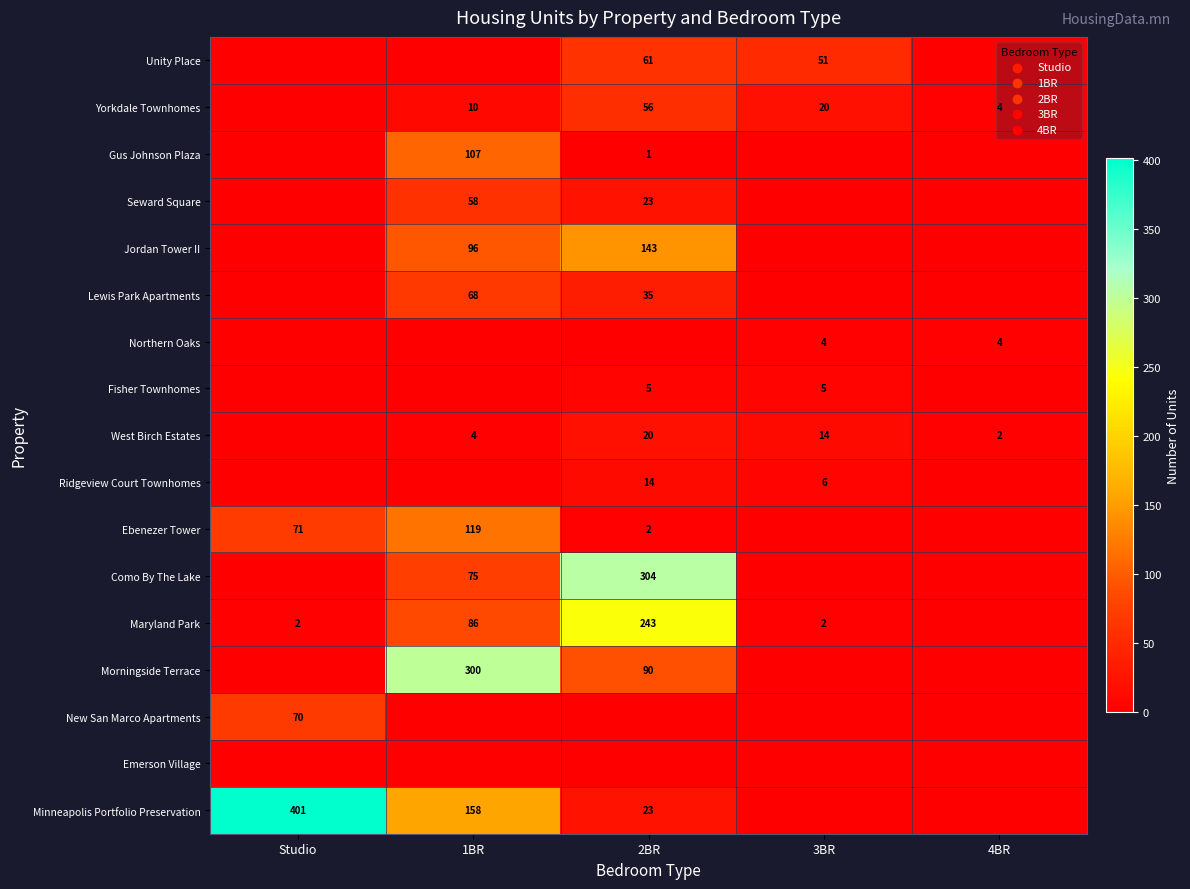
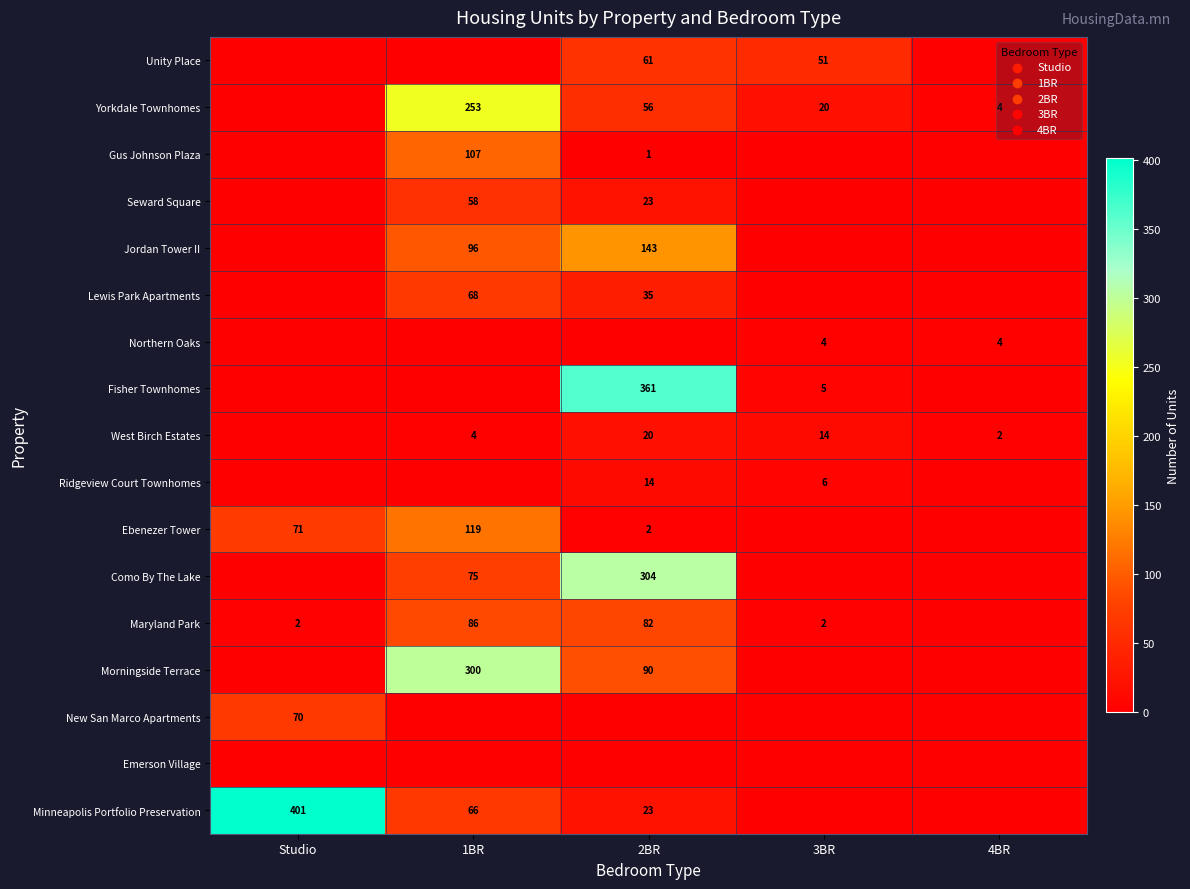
  {
    "Unity Place": {
      "2BR": 61,
      "3BR": 51
    },
    "Yorkdale Townhomes": {
-     "1BR": 10,
+     "1BR": 253,
      "2BR": 56,
      "3BR": 20
    },
    "Gus Johnson Plaza": {
      "1BR": 107,
      "2BR": 1
    },
    "Seward Square": {
      "1BR": 58,
      "2BR": 23
    },
    "Jordan Tower II": {
      "1BR": 96,
      "2BR": 143
    },
    "Lewis Park Apartments": {
      "1BR": 68,
      "2BR": 35
    },
    "Northern Oaks": {
      "3BR": 4,
      "4BR": 4
    },
    "Fisher Townhomes": {
-     "2BR": 5,
+     "2BR": 361,
      "3BR": 5
    },
    "West Birch Estates": {
      "1BR": 4,
      "2BR": 20,
      "3BR": 14,
      "4BR": 2
    },
    "Ridgeview Court Townhomes": {
      "2BR": 14,
      "3BR": 6
    },
    "Ebenezer Tower": {
      "Studio": 71,
      "1BR": 119,
      "2BR": 2
    },
    "Como By The Lake": {
      "1BR": 75,
      "2BR": 304
    },
    "Maryland Park": {
      "Studio": 2,
      "1BR": 86,
-     "2BR": 243,
+     "2BR": 82,
      "3BR": 2
    },
    "Morningside Terrace": {
      "1BR": 300,
      "2BR": 90
    },
    "New San Marco Apartments": {
      "Studio": 70
    },
    "Minneapolis Portfolio Preservation": {
      "Studio": 401,
-     "1BR": 158,
+     "1BR": 66,
      "2BR": 23
    }
  }
